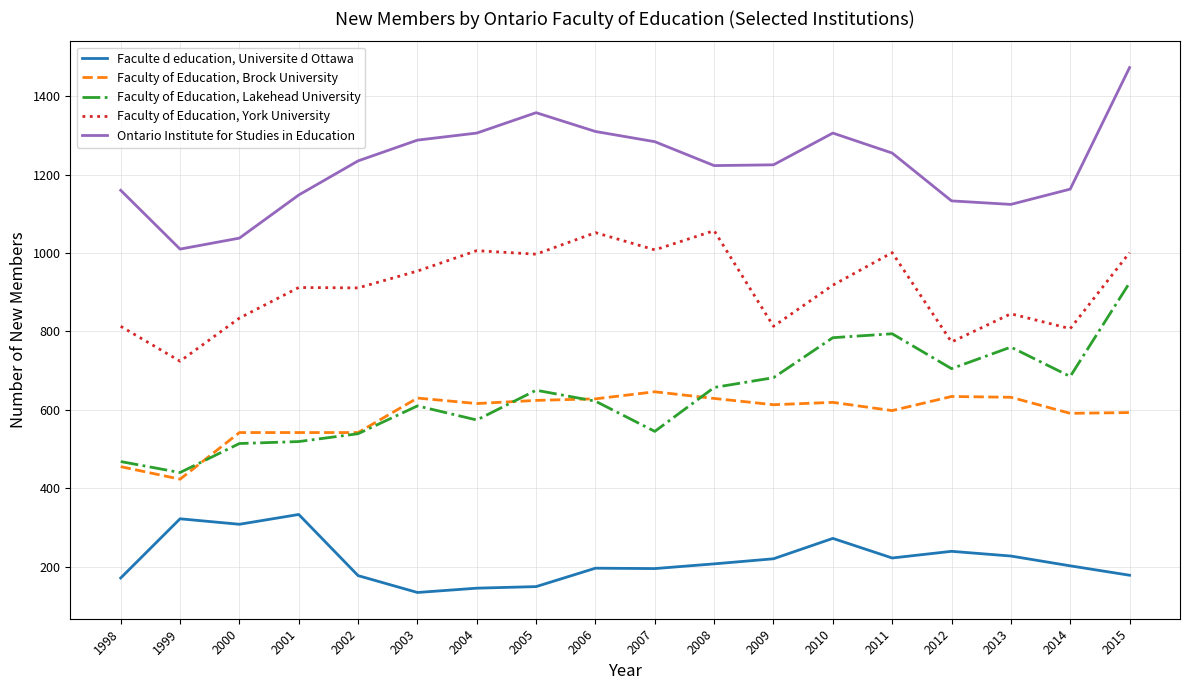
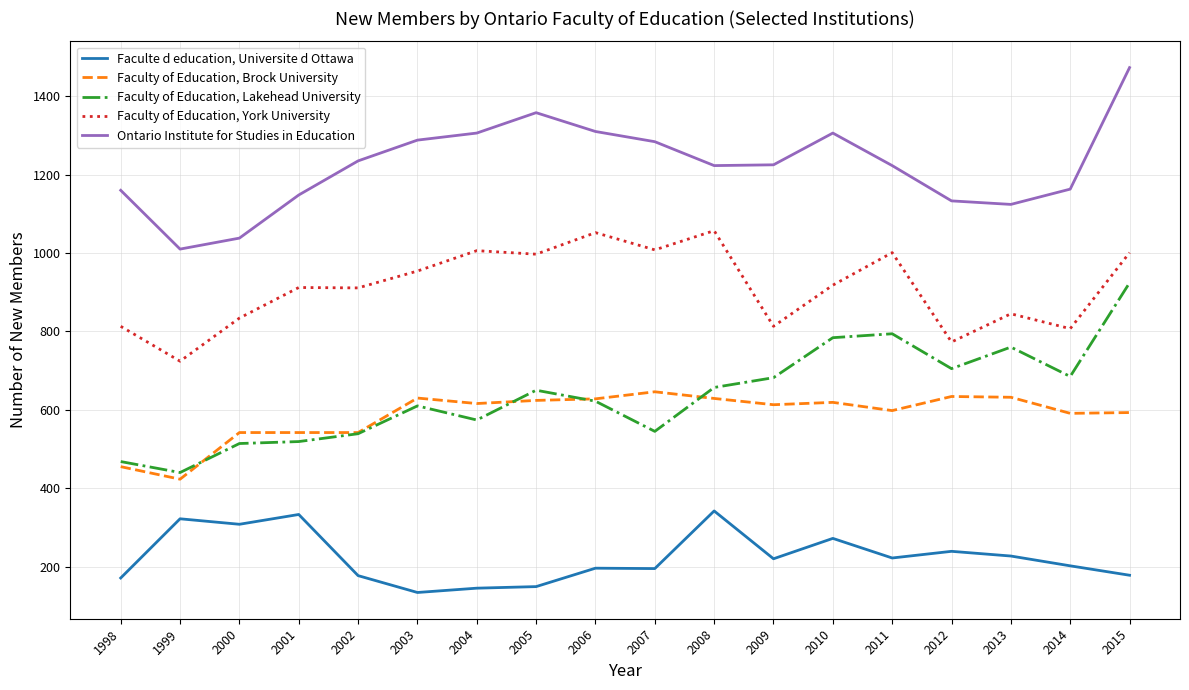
  {
    "Faculte d education, Universite d Ottawa": {
      "1998": 170,
      "1999": 320,
      "2000": 310,
      "2001": 330,
      "2002": 180,
      "2003": 130,
      "2004": 150,
      "2005": 150,
      "2006": 200,
      "2007": 200,
-     "2008": 210,
+     "2008": 340,
      "2009": 220,
      "2010": 270,
      "2011": 220,
      "2012": 240,
      "2013": 230,
      "2014": 200,
      "2015": 180
    },
    "Faculty of Education, Brock University": {
      "1998": 460,
      "1999": 420,
      "2000": 540,
      "2001": 540,
      "2003": 630,
      "2004": 620,
      "2005": 620,
      "2007": 650,
      "2008": 630,
      "2009": 610,
      "2010": 620,
      "2011": 600,
      "2012": 630,
      "2013": 630,
      "2014": 590,
      "2015": 590
    },
    "Faculty of Education, Lakehead University": {
      "1998": 470,
      "1999": 440,
      "2000": 510,
      "2001": 520,
      "2003": 610,
      "2004": 570,
      "2005": 650,
      "2007": 550,
      "2008": 660,
      "2009": 680,
      "2010": 780,
      "2011": 790,
      "2012": 710,
      "2013": 760,
      "2014": 690,
      "2015": 920
    },
    "Faculty of Education, York University": {
      "1998": 810,
      "1999": 720,
      "2000": 830,
      "2001": 910,
      "2002": 910,
      "2003": 950,
      "2004": 1010,
      "2005": 1000,
      "2006": 1050,
      "2007": 1010,
      "2008": 1060,
      "2009": 810,
      "2010": 920,
      "2011": 1000,
      "2012": 770,
      "2013": 850,
      "2014": 810,
      "2015": 1000
    },
    "Ontario Institute for Studies in Education": {
      "1998": 1160,
      "1999": 1010,
      "2000": 1040,
      "2001": 1150,
      "2002": 1240,
      "2003": 1290,
      "2004": 1310,
      "2005": 1360,
      "2006": 1310,
      "2007": 1280,
      "2008": 1220,
      "2009": 1230,
      "2010": 1310,
-     "2011": 1260,
+     "2011": 1220,
      "2012": 1130,
      "2013": 1120,
      "2014": 1160,
      "2015": 1470
    }
  }
